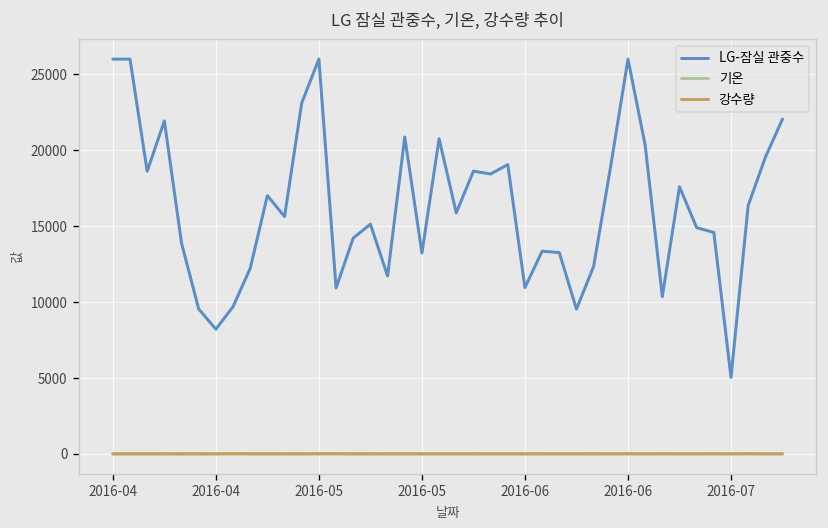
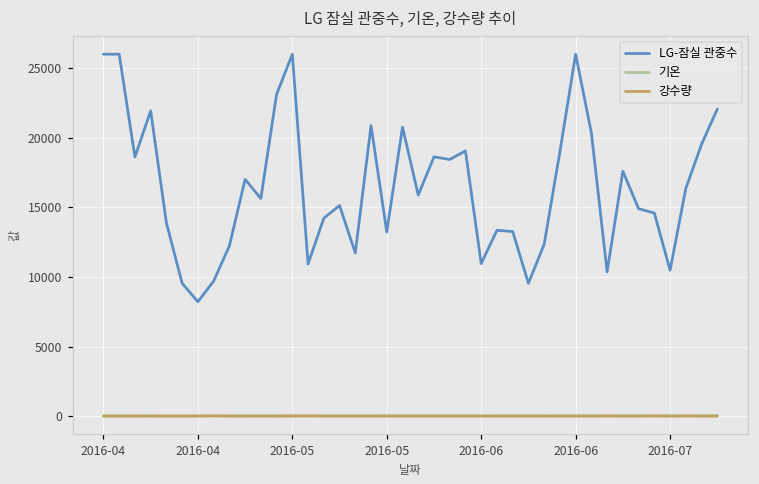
  {
    "LG-잠실 관중수": {
-     "2016-07": 5000
+     "2016-07": 10500
    },
    "강수량": {
      "2016-07": 0
    }
  }
